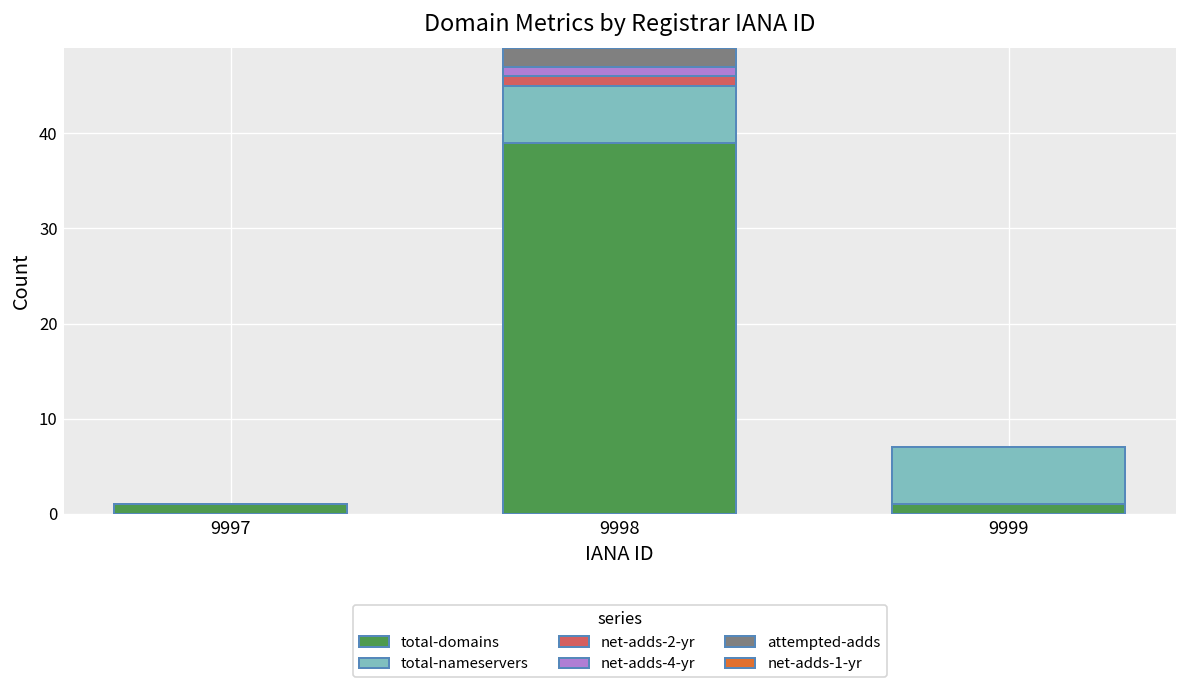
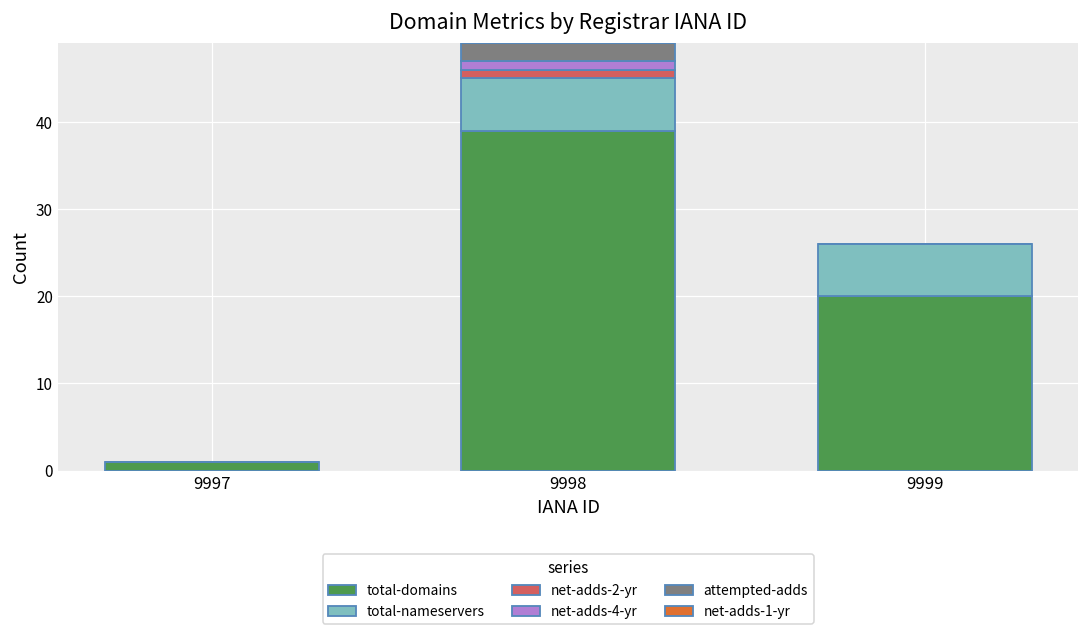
  {
    "total-domains": {
      "9997": 1,
      "9998": 39,
-     "9999": 1
+     "9999": 20
    },
    "total-nameservers": {
      "9997": 0,
      "9998": 6,
      "9999": 6
    },
    "net-adds-4-yr": {
      "9997": 0,
      "9998": 1,
      "9999": 0
    }
  }
